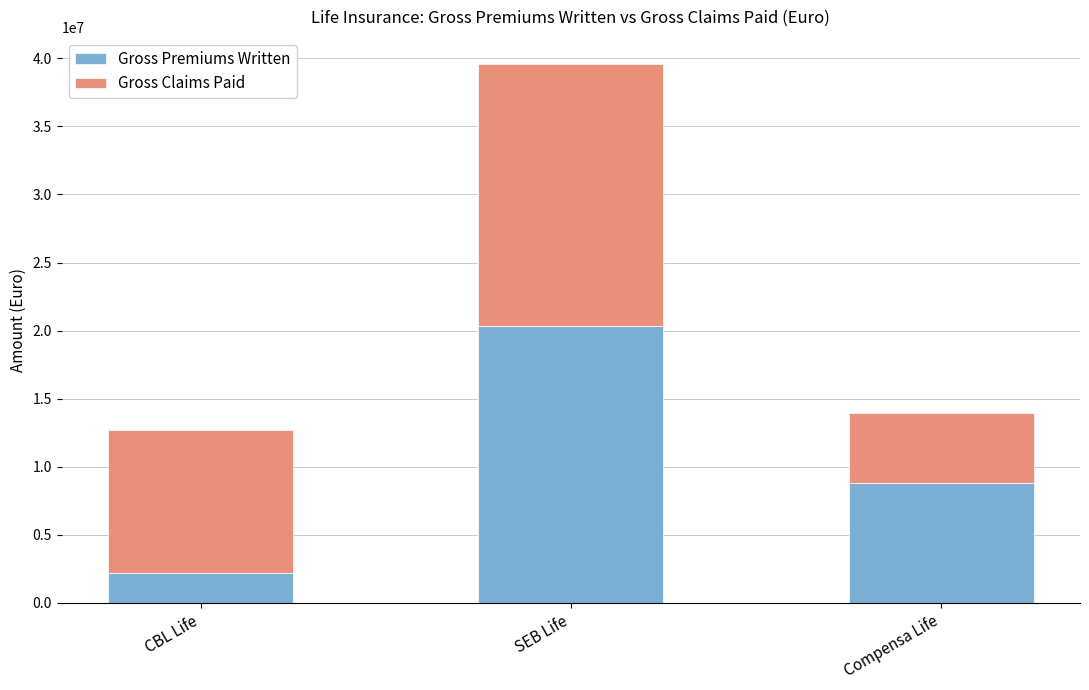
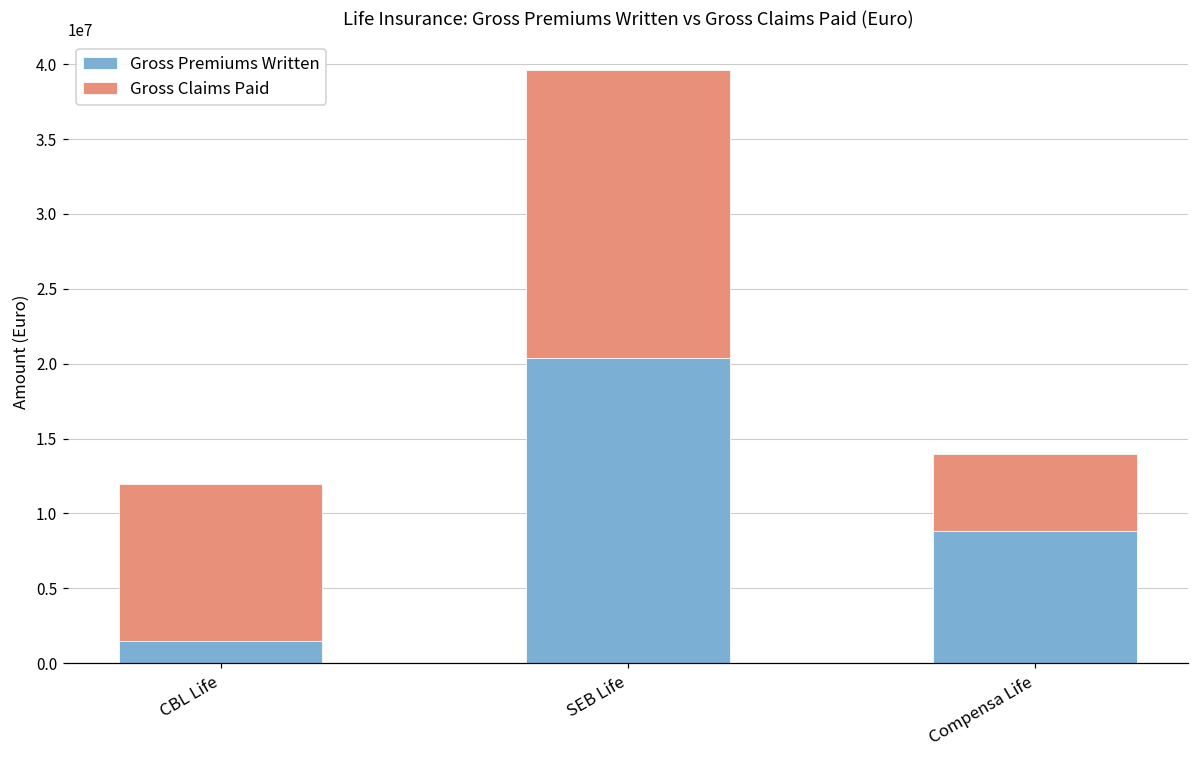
  {
    "Gross Premiums Written": {
-     "CBL Life": 2200000,
+     "CBL Life": 1500000,
      "SEB Life": 20400000,
      "Compensa Life": 8800000
    },
    "Gross Claims Paid": {
      "CBL Life": 10500000,
      "SEB Life": 19200000,
      "Compensa Life": 5100000
    }
  }
